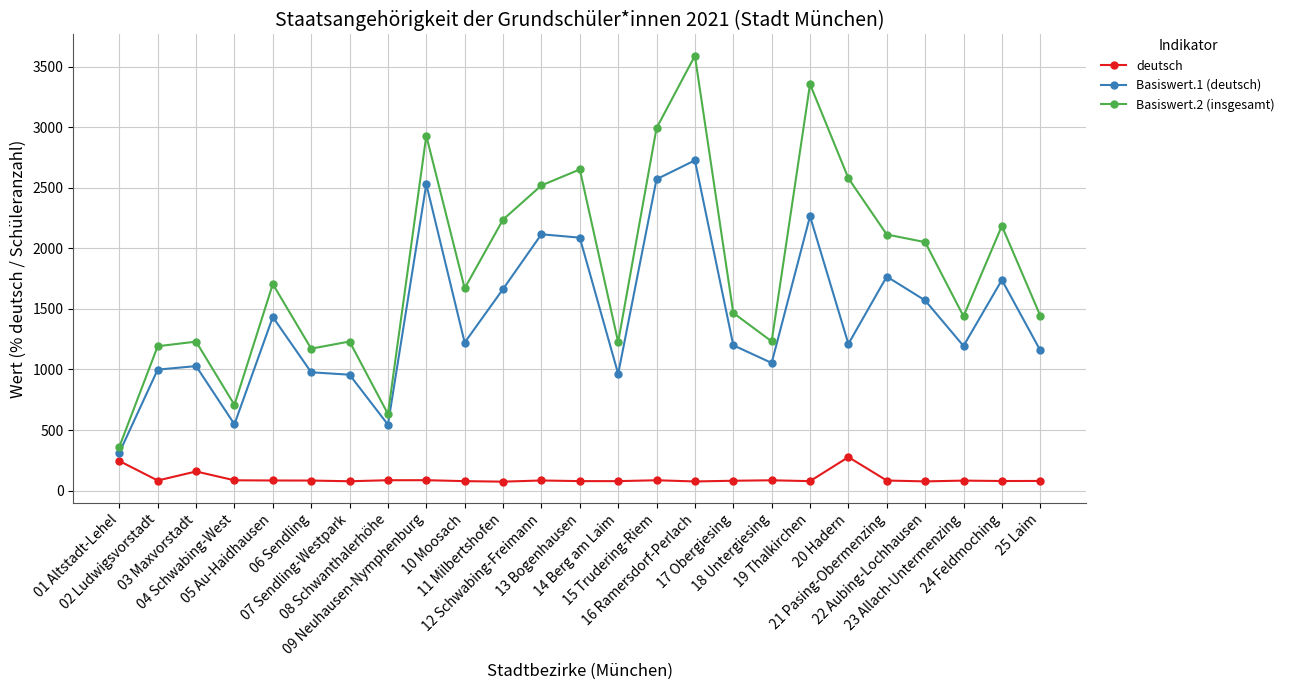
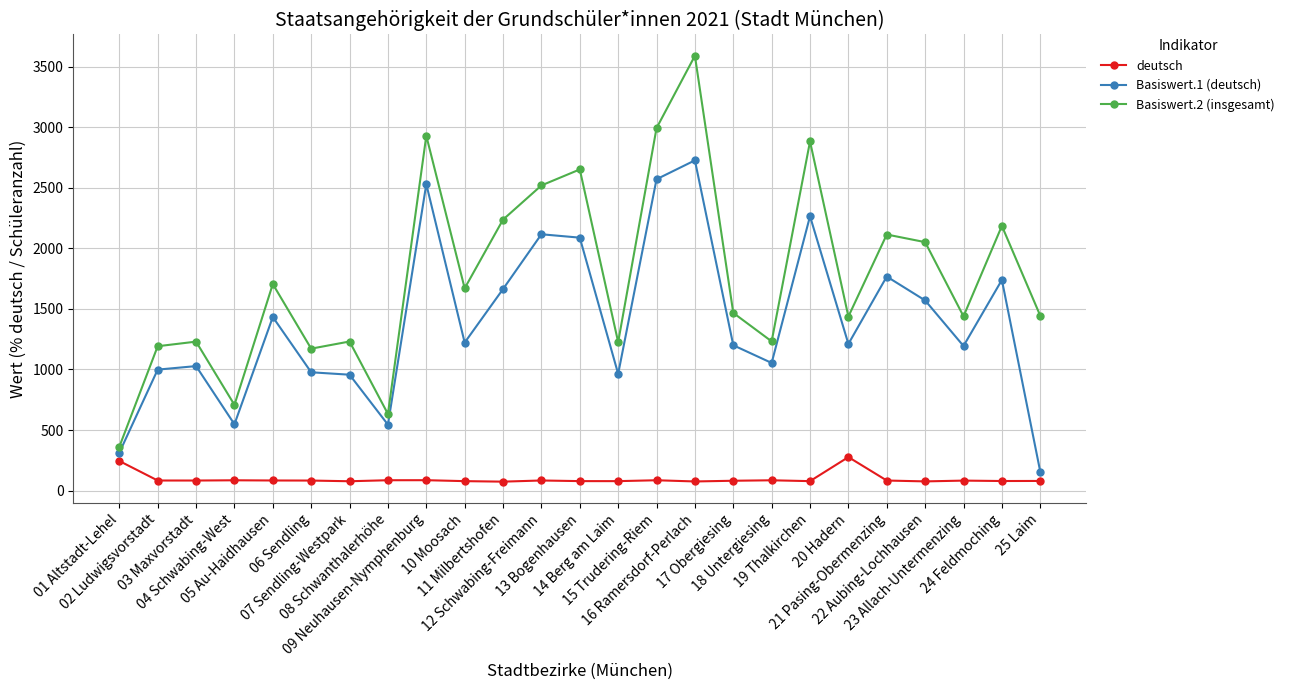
  {
    "deutsch": {
      "01 Altstadt-Lehel": 240,
      "02 Ludwigsvorstadt": 80,
-     "03 Maxvorstadt": 160,
+     "03 Maxvorstadt": 80,
      "04 Schwabing-West": 90,
      "05 Au-Haidhausen": 80,
      "06 Sendling": 80,
      "07 Sendling-Westpark": 80,
      "08 Schwanthalerhöhe": 90,
      "09 Neuhausen-Nymphenburg": 90,
      "10 Moosach": 80,
      "11 Milbertshofen": 70,
      "12 Schwabing-Freimann": 80,
      "13 Bogenhausen": 80,
      "14 Berg am Laim": 80,
      "15 Trudering-Riem": 90,
      "16 Ramersdorf-Perlach": 80,
      "17 Obergiesing": 80,
      "18 Untergiesing": 90,
      "19 Thalkirchen": 80,
      "20 Hadern": 280,
      "21 Pasing-Obermenzing": 80,
      "22 Aubing-Lochhausen": 80,
      "23 Allach-Untermenzing": 80,
      "24 Feldmoching": 80,
      "25 Laim": 80
    },
    "Basiswert.1 (deutsch)": {
      "01 Altstadt-Lehel": 310,
      "02 Ludwigsvorstadt": 1000,
      "03 Maxvorstadt": 1030,
      "04 Schwabing-West": 550,
      "05 Au-Haidhausen": 1430,
      "06 Sendling": 980,
      "07 Sendling-Westpark": 960,
      "08 Schwanthalerhöhe": 550,
      "09 Neuhausen-Nymphenburg": 2530,
      "10 Moosach": 1220,
      "11 Milbertshofen": 1660,
      "12 Schwabing-Freimann": 2120,
      "13 Bogenhausen": 2090,
      "14 Berg am Laim": 960,
      "15 Trudering-Riem": 2570,
      "16 Ramersdorf-Perlach": 2730,
      "17 Obergiesing": 1200,
      "18 Untergiesing": 1050,
      "19 Thalkirchen": 2270,
      "20 Hadern": 1210,
      "21 Pasing-Obermenzing": 1770,
      "22 Aubing-Lochhausen": 1570,
      "23 Allach-Untermenzing": 1190,
      "24 Feldmoching": 1740,
-     "25 Laim": 1160
+     "25 Laim": 160
    },
    "Basiswert.2 (insgesamt)": {
      "01 Altstadt-Lehel": 360,
      "02 Ludwigsvorstadt": 1190,
      "03 Maxvorstadt": 1230,
      "04 Schwabing-West": 710,
      "05 Au-Haidhausen": 1710,
      "06 Sendling": 1170,
      "07 Sendling-Westpark": 1230,
      "08 Schwanthalerhöhe": 630,
      "09 Neuhausen-Nymphenburg": 2930,
      "10 Moosach": 1670,
      "11 Milbertshofen": 2240,
      "12 Schwabing-Freimann": 2520,
      "13 Bogenhausen": 2650,
      "14 Berg am Laim": 1230,
      "15 Trudering-Riem": 2990,
      "16 Ramersdorf-Perlach": 3590,
      "17 Obergiesing": 1470,
      "18 Untergiesing": 1230,
-     "19 Thalkirchen": 3360,
-     "20 Hadern": 2580,
+     "19 Thalkirchen": 2880,
+     "20 Hadern": 1440,
      "21 Pasing-Obermenzing": 2110,
      "22 Aubing-Lochhausen": 2050,
      "23 Allach-Untermenzing": 1440,
      "24 Feldmoching": 2190,
      "25 Laim": 1440
    }
  }
